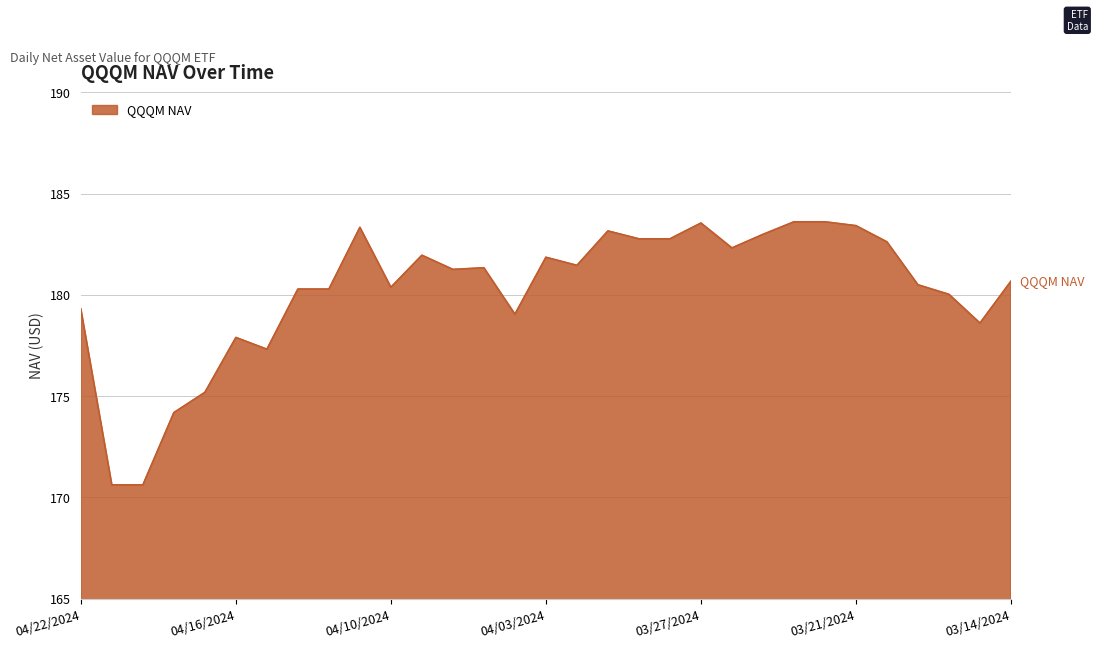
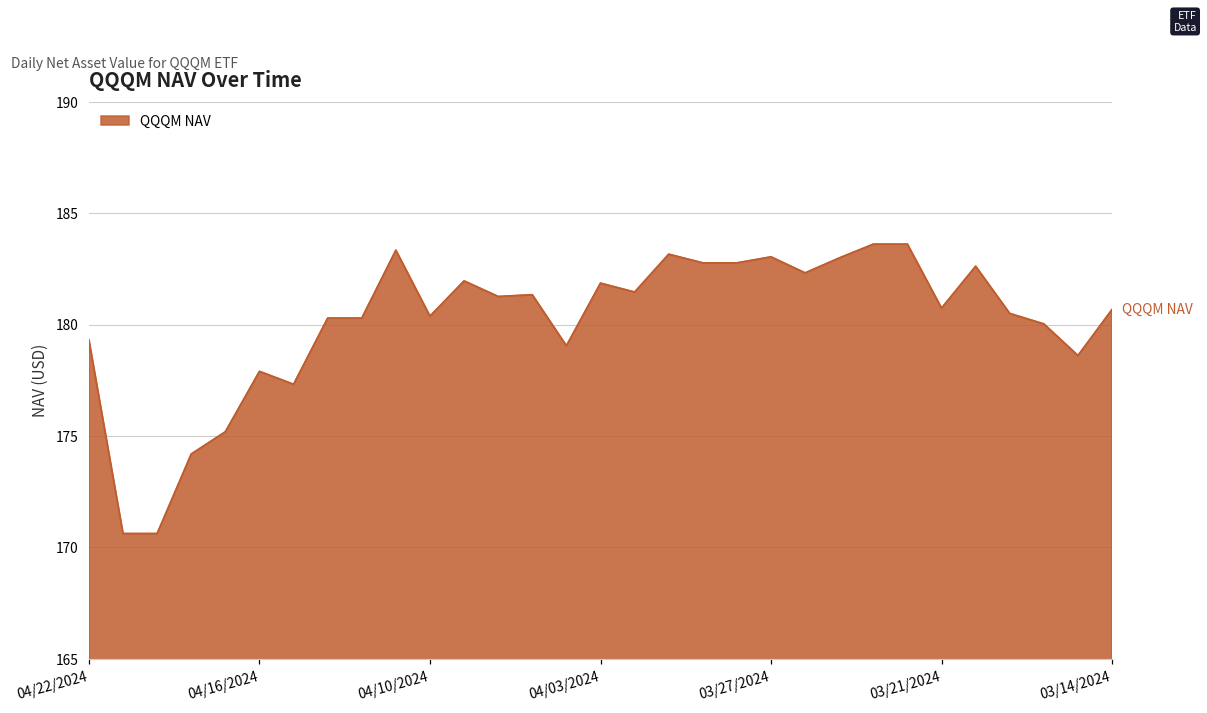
  {
    "04/22/2024": 179.3,
    "04/16/2024": 177.9,
    "04/10/2024": 180.4,
    "04/03/2024": 181.9,
-   "03/27/2024": 183.6,
-   "03/21/2024": 183.4,
+   "03/27/2024": 183.0,
+   "03/21/2024": 180.7,
    "03/14/2024": 180.7
  }
